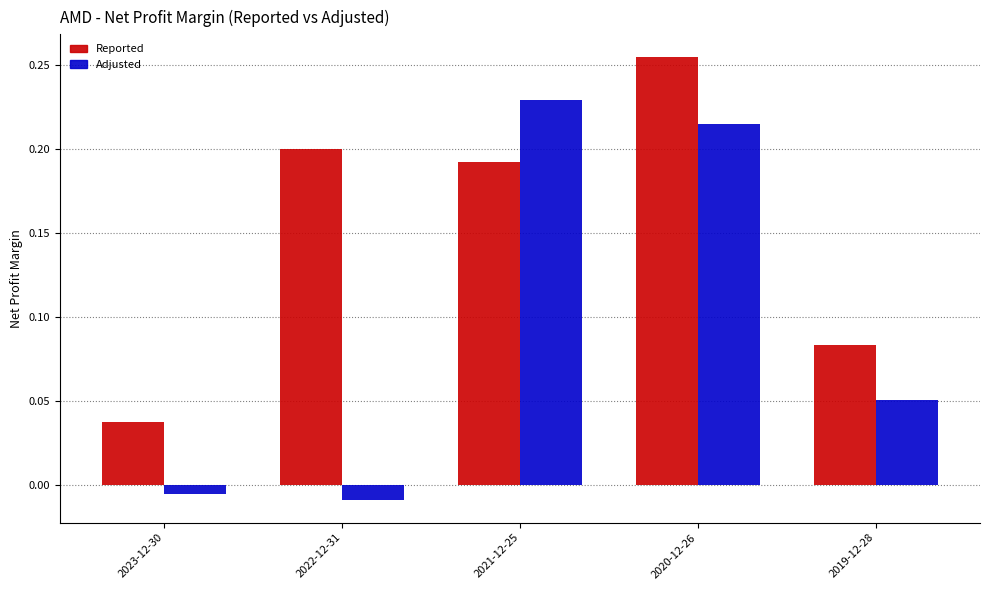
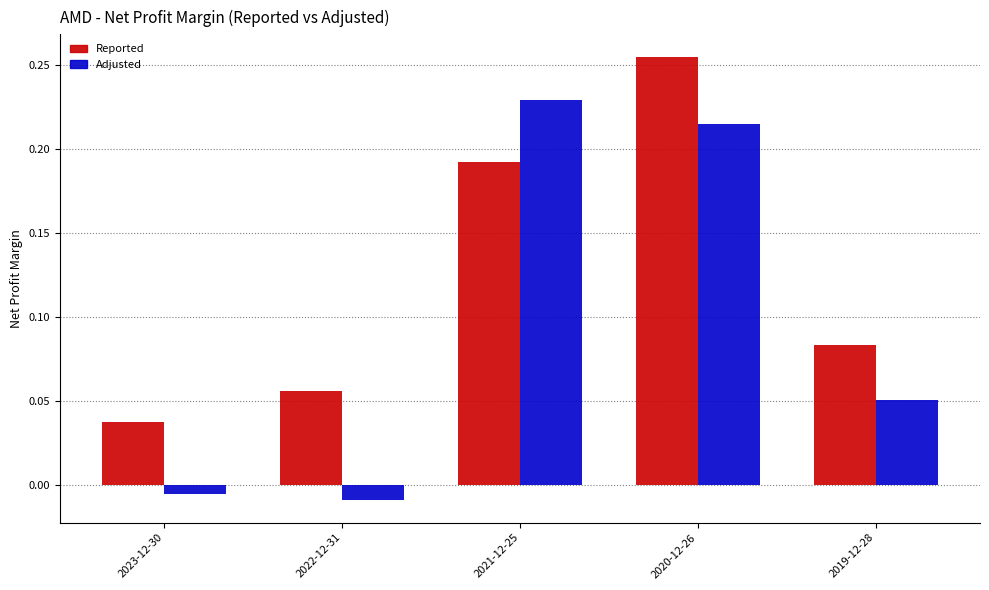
  {
    "Reported": {
      "2023-12-30": 0.038,
-     "2022-12-31": 0.200,
+     "2022-12-31": 0.056,
      "2021-12-25": 0.192,
      "2020-12-26": 0.255,
      "2019-12-28": 0.084
    },
    "Adjusted": {
      "2023-12-30": -0.005,
      "2022-12-31": -0.009,
      "2021-12-25": 0.229,
      "2020-12-26": 0.215,
      "2019-12-28": 0.051
    }
  }
